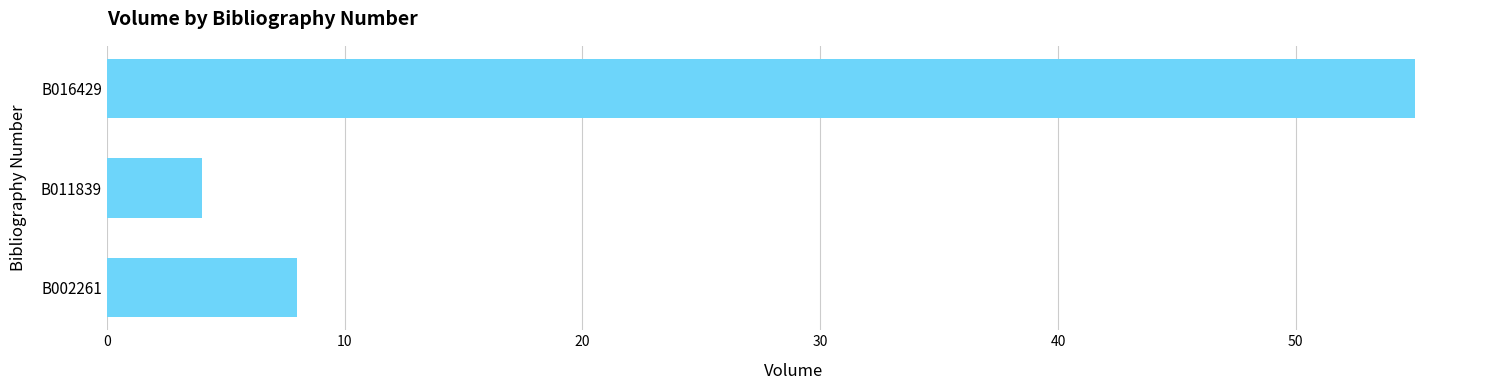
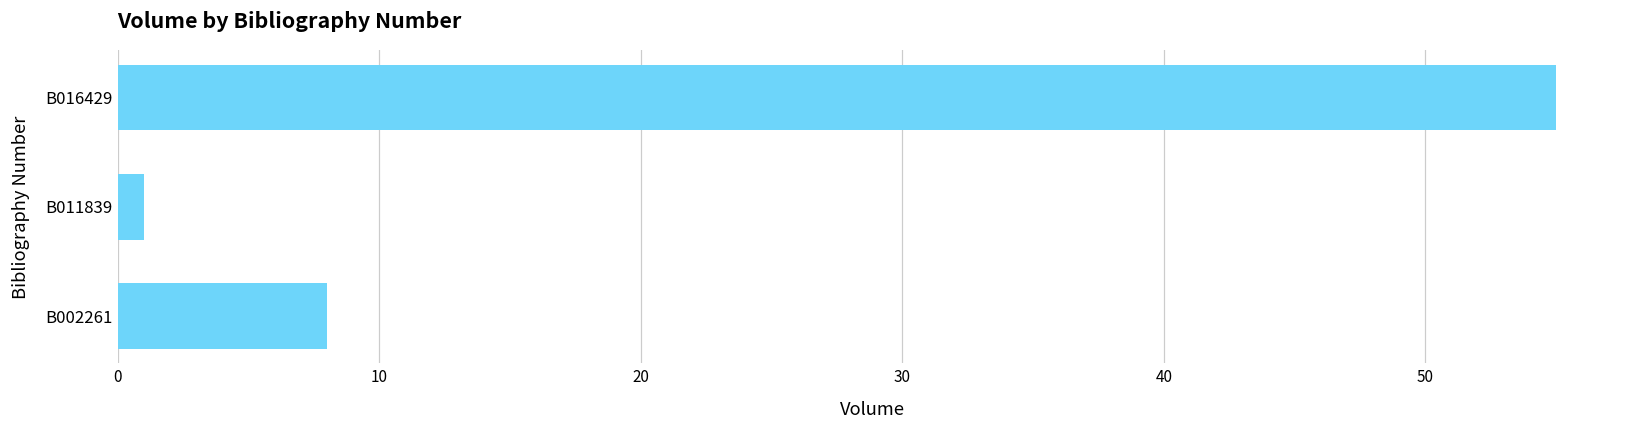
  {
    "B016429": 55,
-   "B011839": 4,
+   "B011839": 1,
    "B002261": 8
  }
